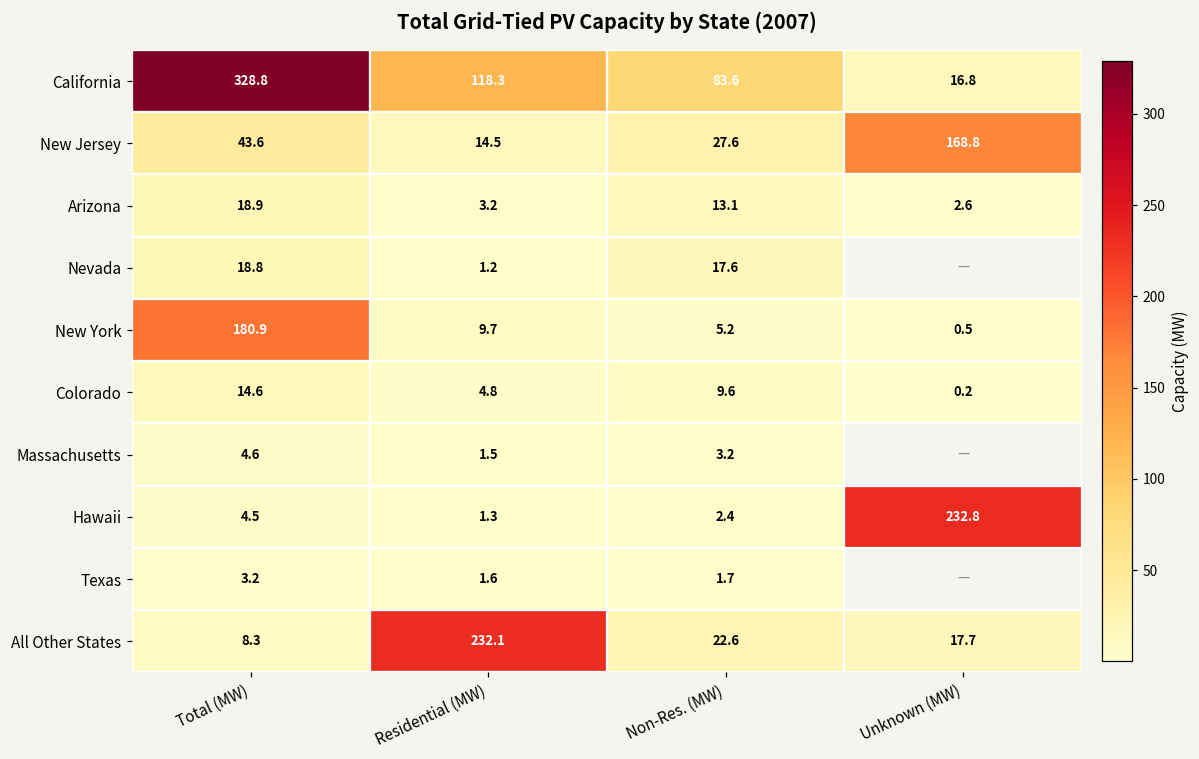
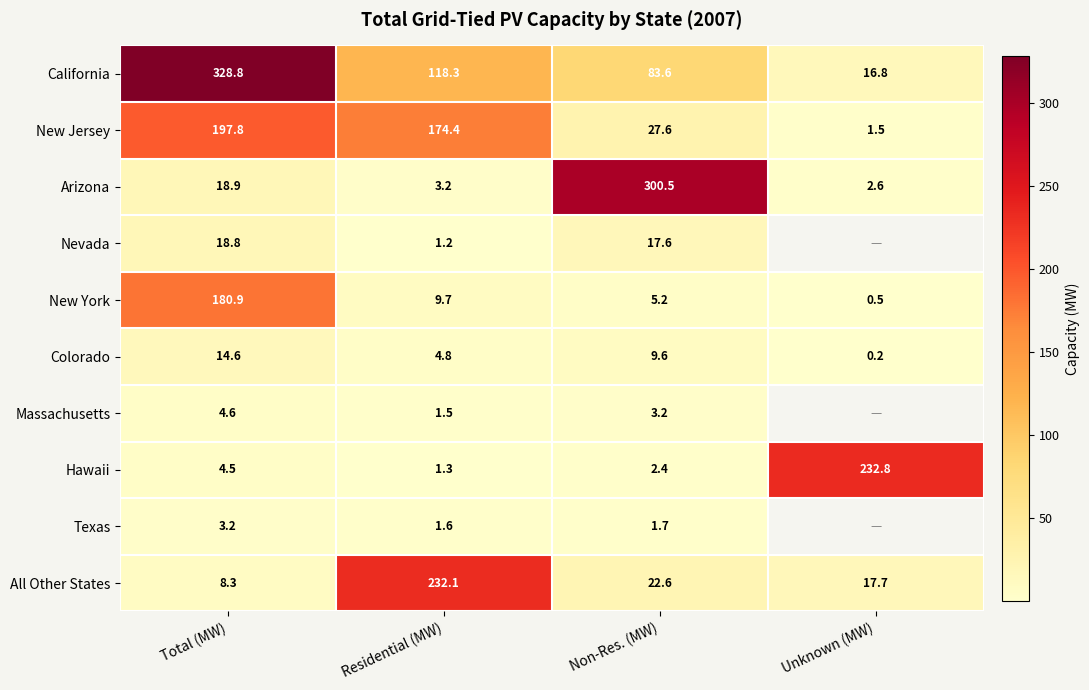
  {
    "California": {
      "Total (MW)": 328.8,
      "Residential (MW)": 118.3,
      "Non-Res. (MW)": 83.6,
      "Unknown (MW)": 16.8
    },
    "New Jersey": {
-     "Total (MW)": 43.6,
-     "Residential (MW)": 14.5,
+     "Total (MW)": 197.8,
+     "Residential (MW)": 174.4,
      "Non-Res. (MW)": 27.6,
-     "Unknown (MW)": 168.8
+     "Unknown (MW)": 1.5
    },
    "Arizona": {
      "Total (MW)": 18.9,
      "Residential (MW)": 3.2,
-     "Non-Res. (MW)": 13.1,
+     "Non-Res. (MW)": 300.5,
      "Unknown (MW)": 2.6
    },
    "Nevada": {
      "Total (MW)": 18.8,
      "Residential (MW)": 1.2,
      "Non-Res. (MW)": 17.6
    },
    "New York": {
      "Total (MW)": 180.9,
      "Residential (MW)": 9.7,
      "Non-Res. (MW)": 5.2,
      "Unknown (MW)": 0.5
    },
    "Colorado": {
      "Total (MW)": 14.6,
      "Residential (MW)": 4.8,
      "Non-Res. (MW)": 9.6,
      "Unknown (MW)": 0.2
    },
    "Massachusetts": {
      "Total (MW)": 4.6,
      "Residential (MW)": 1.5,
      "Non-Res. (MW)": 3.2
    },
    "Hawaii": {
      "Total (MW)": 4.5,
      "Residential (MW)": 1.3,
      "Non-Res. (MW)": 2.4,
      "Unknown (MW)": 232.8
    },
    "Texas": {
      "Total (MW)": 3.2,
      "Residential (MW)": 1.6,
      "Non-Res. (MW)": 1.7
    },
    "All Other States": {
      "Total (MW)": 8.3,
      "Residential (MW)": 232.1,
      "Non-Res. (MW)": 22.6,
      "Unknown (MW)": 17.7
    }
  }
